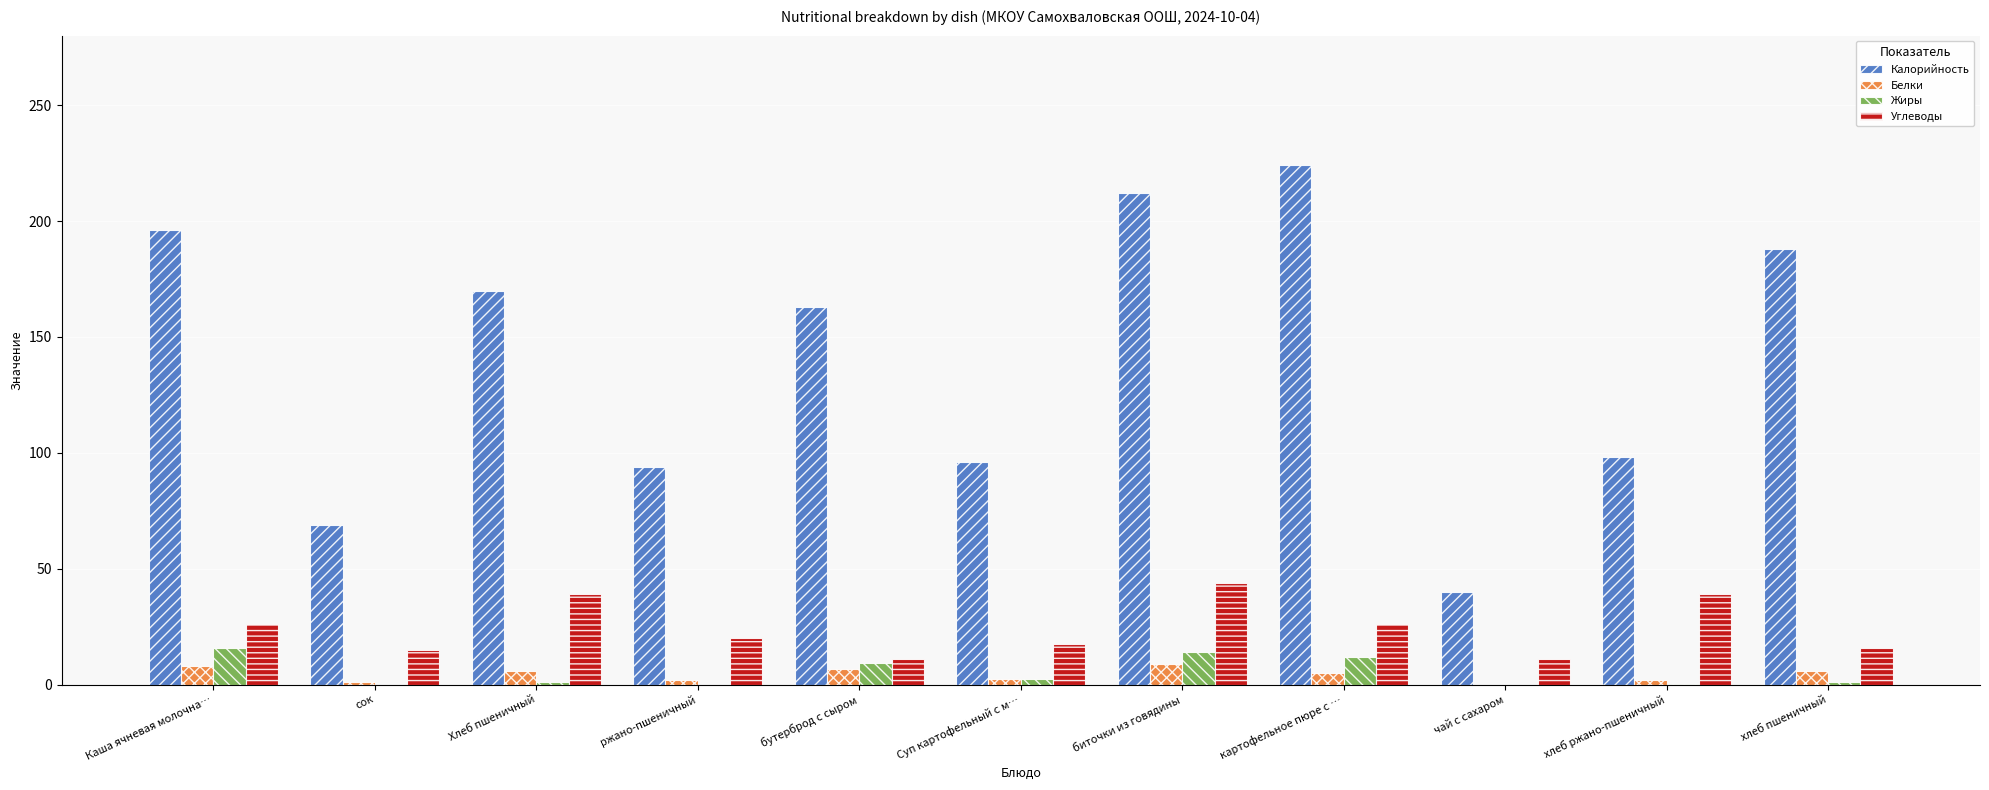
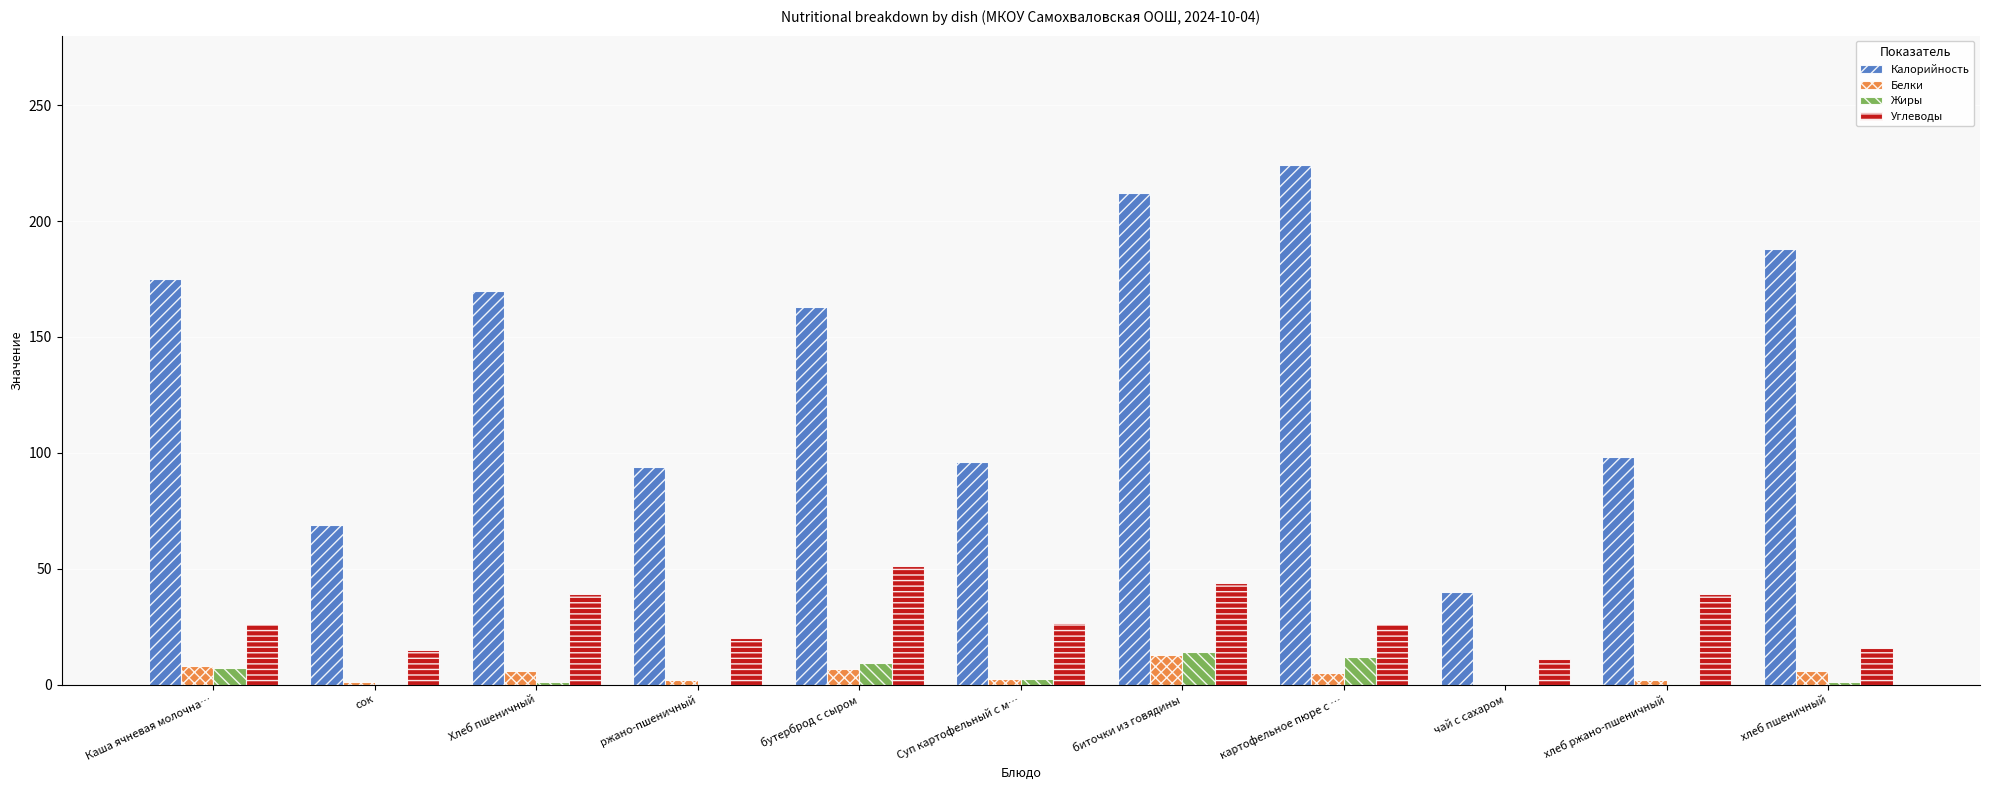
  {
    "Калорийность": {
-     "Каша ячневая молочна…": 196,
+     "Каша ячневая молочна…": 175,
      "сок": 69,
      "Хлеб пшеничный": 170,
      "ржано-пшеничный": 94,
      "бутерброд с сыром": 163,
      "Суп картофельный с м…": 96,
      "биточки из говядины": 212,
      "картофельное пюре с …": 224,
      "чай с сахаром": 40,
      "хлеб ржано-пшеничный": 98,
      "хлеб пшеничный": 188
    },
    "Белки": {
      "Каша ячневая молочна…": 8,
      "Хлеб пшеничный": 6,
      "ржано-пшеничный": 2,
      "бутерброд с сыром": 7,
      "Суп картофельный с м…": 3,
-     "биточки из говядины": 9,
+     "биточки из говядины": 13,
      "картофельное пюре с …": 5,
      "чай с сахаром": 0,
      "хлеб ржано-пшеничный": 2,
      "хлеб пшеничный": 6
    },
    "Жиры": {
-     "Каша ячневая молочна…": 16,
+     "Каша ячневая молочна…": 7,
      "сок": 0,
      "ржано-пшеничный": 0,
      "бутерброд с сыром": 9,
      "Суп картофельный с м…": 2,
      "биточки из говядины": 14,
      "картофельное пюре с …": 12,
      "чай с сахаром": 0
    },
    "Углеводы": {
      "Каша ячневая молочна…": 26,
      "сок": 15,
      "Хлеб пшеничный": 39,
      "ржано-пшеничный": 20,
-     "бутерброд с сыром": 11,
-     "Суп картофельный с м…": 18,
+     "бутерброд с сыром": 51,
+     "Суп картофельный с м…": 27,
      "биточки из говядины": 44,
      "картофельное пюре с …": 26,
      "чай с сахаром": 11,
      "хлеб ржано-пшеничный": 39,
      "хлеб пшеничный": 16
    }
  }
